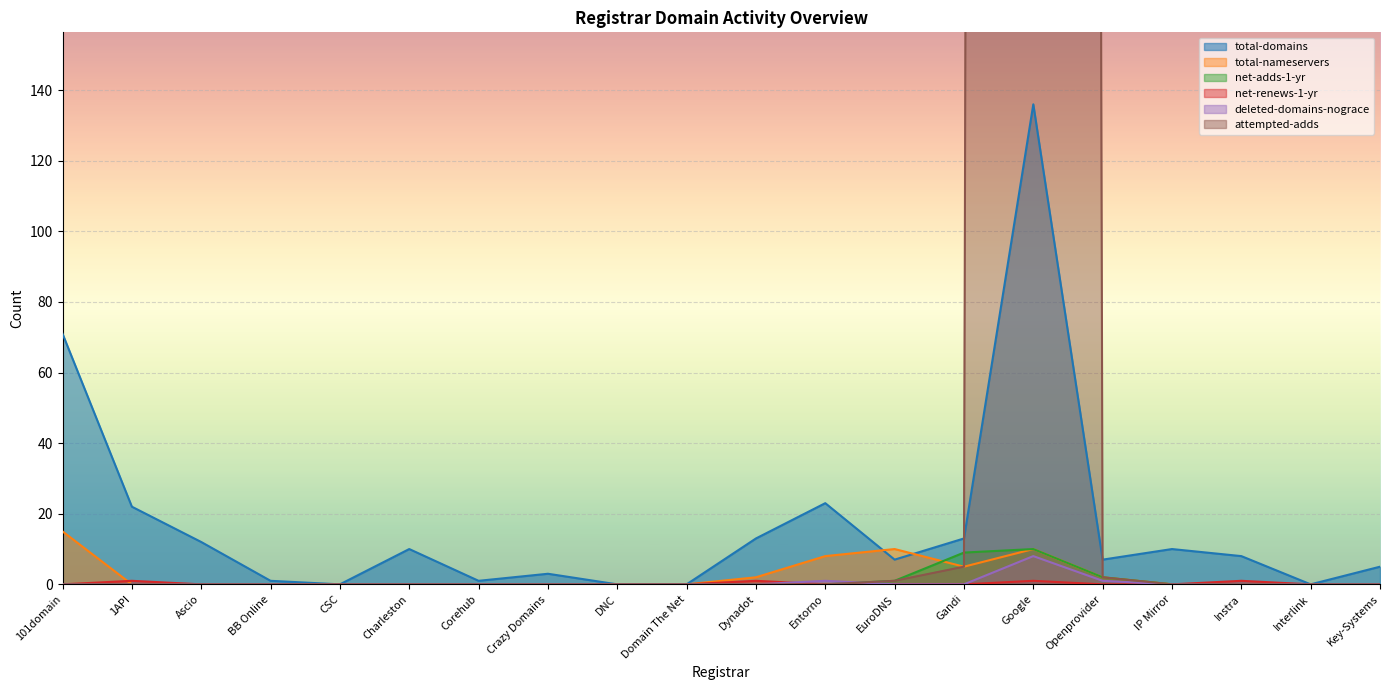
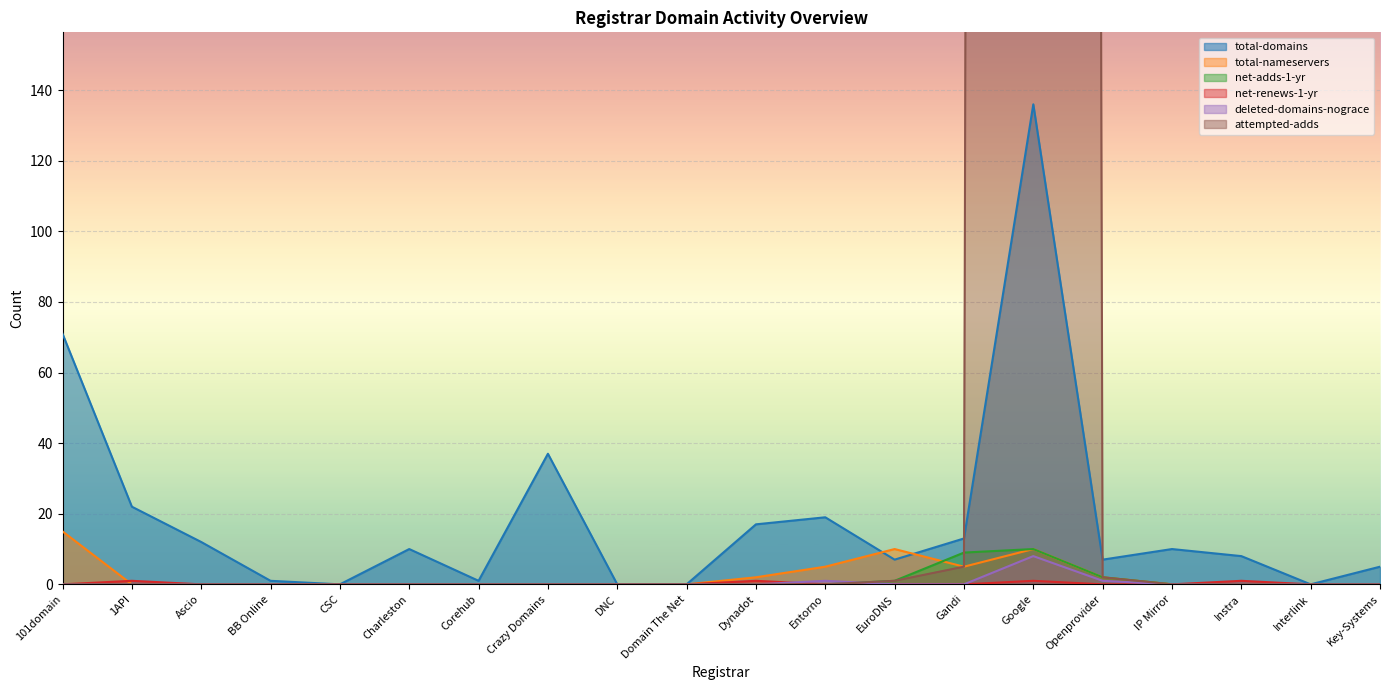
  {
    "total-domains": {
      "101domain": 71,
      "1API": 22,
      "Ascio": 12,
      "BB Online": 1,
      "Charleston": 10,
      "Corehub": 1,
-     "Crazy Domains": 3,
-     "Dynadot": 13,
-     "Entorno": 23,
+     "Crazy Domains": 37,
+     "Dynadot": 17,
+     "Entorno": 19,
      "EuroDNS": 7,
      "Gandi": 13,
      "Google": 136,
      "Openprovider": 7,
      "IP Mirror": 10,
      "Instra": 8,
      "Key-Systems": 5
    },
    "total-nameservers": {
      "101domain": 15,
      "Dynadot": 2,
-     "Entorno": 8,
+     "Entorno": 5,
      "EuroDNS": 10
    },
    "net-adds-1-yr": {
      "Gandi": 9
    },
    "net-renews-1-yr": {
      "1API": 1,
      "Dynadot": 1,
      "Google": 1,
      "Openprovider": 0,
      "Instra": 1
    },
    "deleted-domains-nograce": {
      "Entorno": 1,
      "Google": 8,
      "Openprovider": 1
    }
  }
